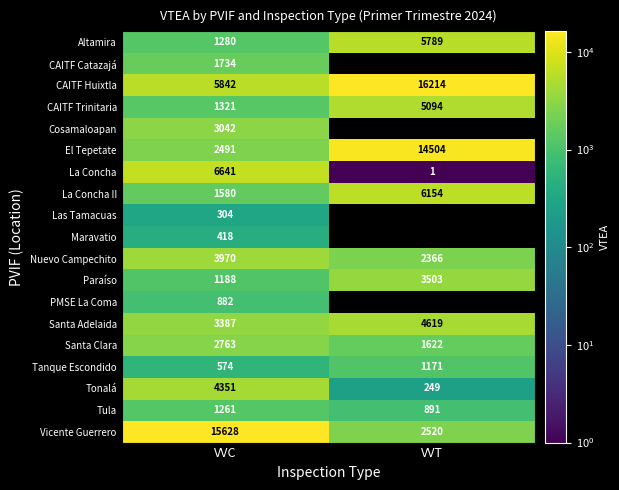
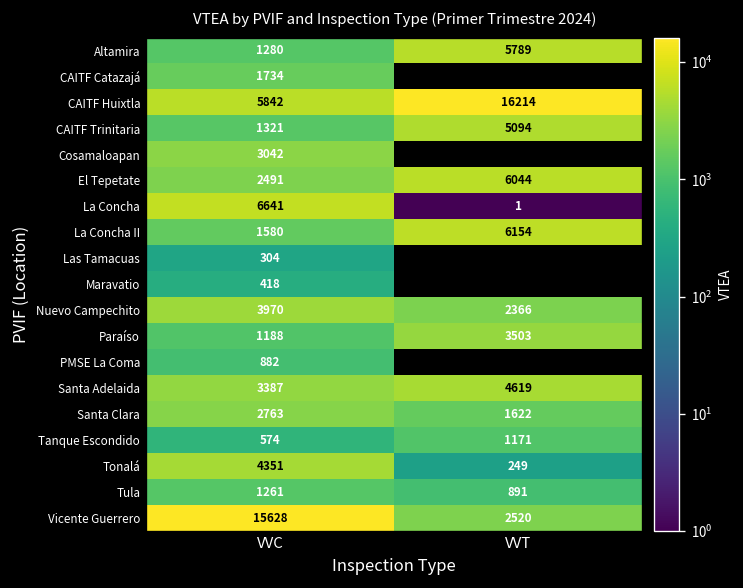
  {
    "Altamira": {
      "VVC": 1280,
      "VVT": 5789
    },
    "CAITF Catazajá": {
      "VVC": 1734
    },
    "CAITF Huixtla": {
      "VVC": 5842,
      "VVT": 16214
    },
    "CAITF Trinitaria": {
      "VVC": 1321,
      "VVT": 5094
    },
    "Cosamaloapan": {
      "VVC": 3042
    },
    "El Tepetate": {
      "VVC": 2491,
-     "VVT": 14504
+     "VVT": 6044
    },
    "La Concha": {
      "VVC": 6641,
      "VVT": 1
    },
    "La Concha II": {
      "VVC": 1580,
      "VVT": 6154
    },
    "Las Tamacuas": {
      "VVC": 304
    },
    "Maravatio": {
      "VVC": 418
    },
    "Nuevo Campechito": {
      "VVC": 3970,
      "VVT": 2366
    },
    "Paraíso": {
      "VVC": 1188,
      "VVT": 3503
    },
    "PMSE La Coma": {
      "VVC": 882
    },
    "Santa Adelaida": {
      "VVC": 3387,
      "VVT": 4619
    },
    "Santa Clara": {
      "VVC": 2763,
      "VVT": 1622
    },
    "Tanque Escondido": {
      "VVC": 574,
      "VVT": 1171
    },
    "Tonalá": {
      "VVC": 4351,
      "VVT": 249
    },
    "Tula": {
      "VVC": 1261,
      "VVT": 891
    },
    "Vicente Guerrero": {
      "VVC": 15628,
      "VVT": 2520
    }
  }
